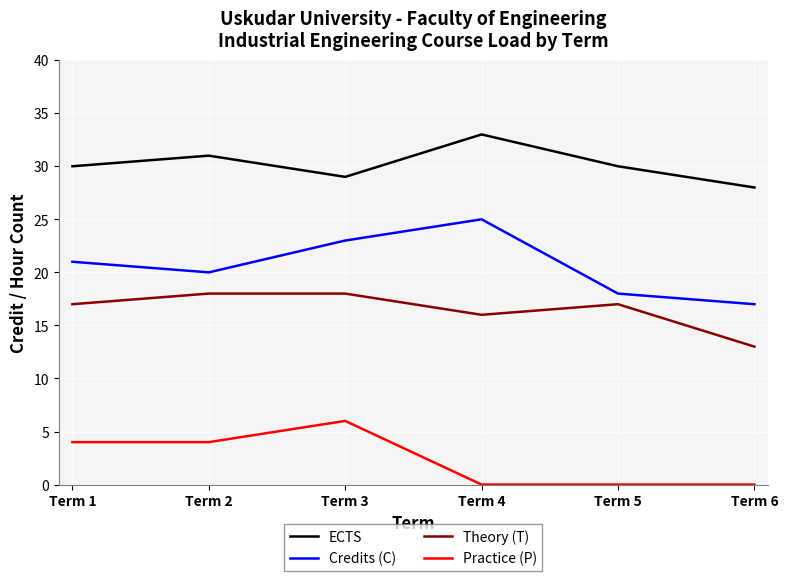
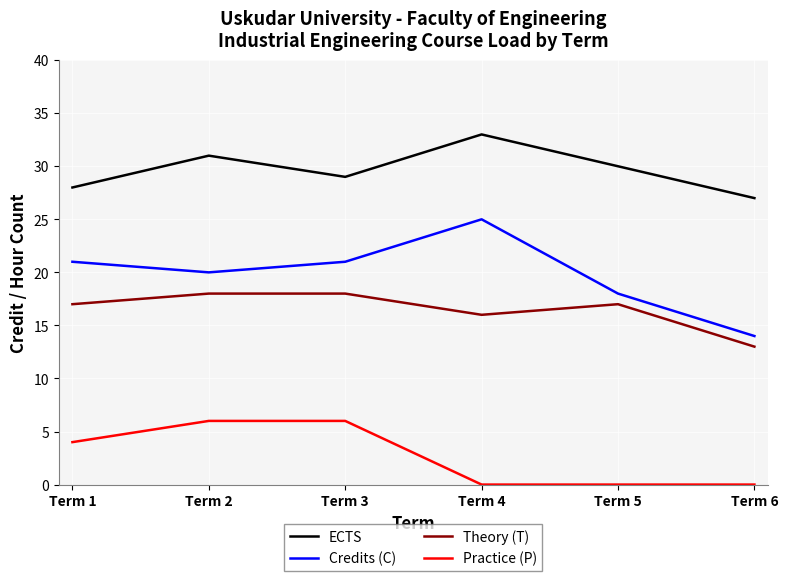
  {
    "ECTS": {
-     "Term 1": 30,
+     "Term 1": 28,
      "Term 2": 31,
      "Term 3": 29,
      "Term 4": 33,
      "Term 5": 30,
-     "Term 6": 28
+     "Term 6": 27
    },
    "Credits (C)": {
      "Term 1": 21,
      "Term 2": 20,
-     "Term 3": 23,
+     "Term 3": 21,
      "Term 4": 25,
      "Term 5": 18,
-     "Term 6": 17
+     "Term 6": 14
    },
    "Theory (T)": {
      "Term 1": 17,
      "Term 2": 18,
      "Term 3": 18,
      "Term 4": 16,
      "Term 5": 17,
      "Term 6": 13
    },
    "Practice (P)": {
      "Term 1": 4,
-     "Term 2": 4,
+     "Term 2": 6,
      "Term 3": 6,
      "Term 4": 0,
      "Term 5": 0,
      "Term 6": 0
    }
  }
